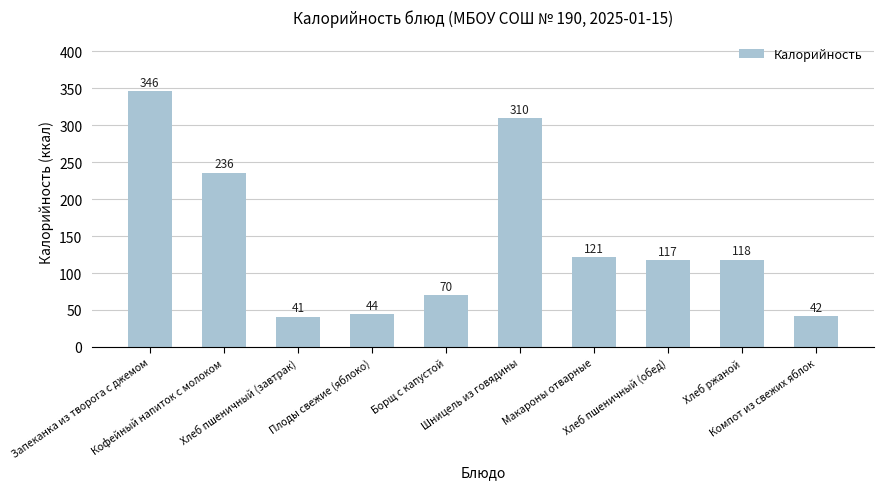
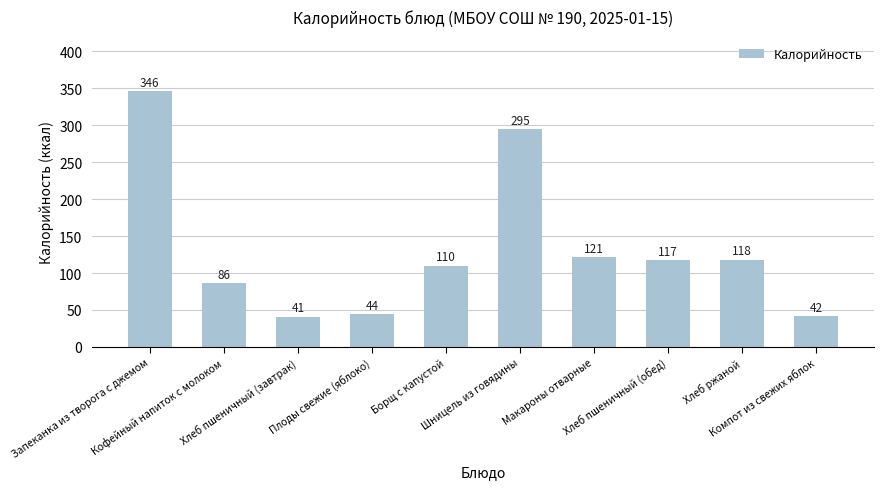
  {
    "Запеканка из творога с джемом": 346,
-   "Кофейный напиток с молоком": 236,
+   "Кофейный напиток с молоком": 86,
    "Хлеб пшеничный (завтрак)": 41,
    "Плоды свежие (яблоко)": 44,
-   "Борщ с капустой": 70,
-   "Шницель из говядины": 310,
+   "Борщ с капустой": 110,
+   "Шницель из говядины": 295,
    "Макароны отварные": 121,
    "Хлеб пшеничный (обед)": 117,
    "Хлеб ржаной": 118,
    "Компот из свежих яблок": 42
  }
